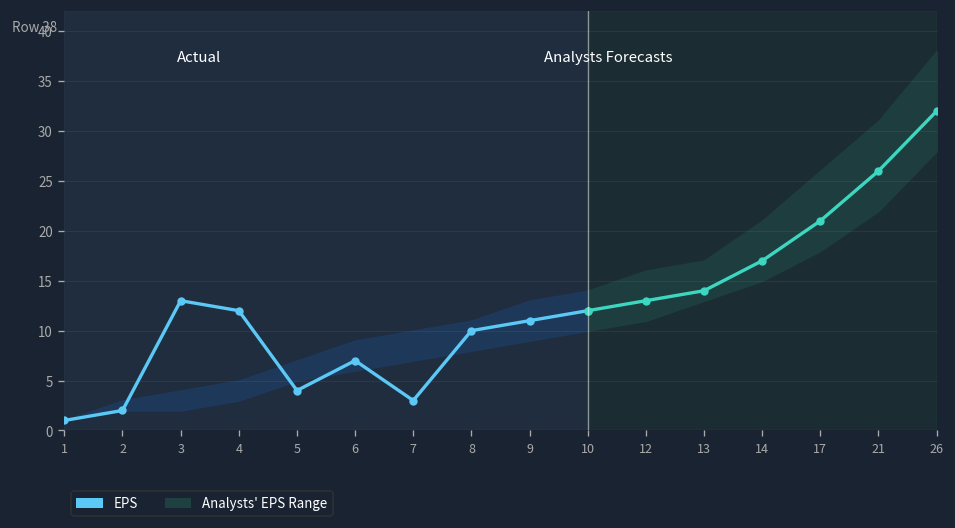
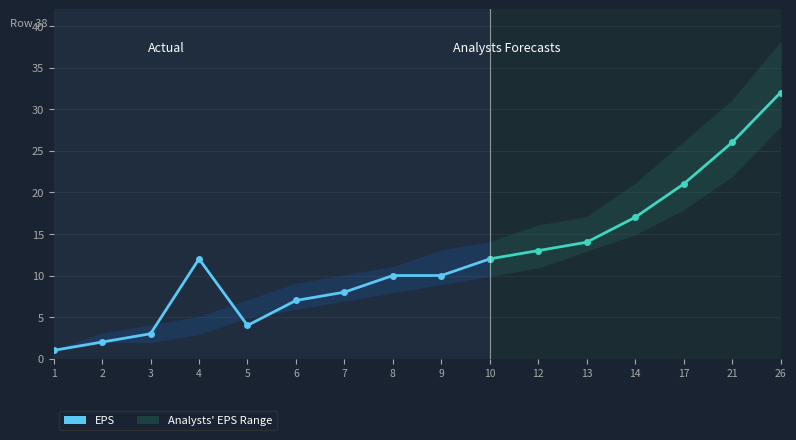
  {
    "EPS": {
      "2": 2,
-     "3": 13,
+     "3": 3,
      "4": 12,
      "5": 4,
      "6": 7,
-     "7": 3,
+     "7": 8,
      "8": 10,
-     "9": 11
+     "9": 10
    }
  }
